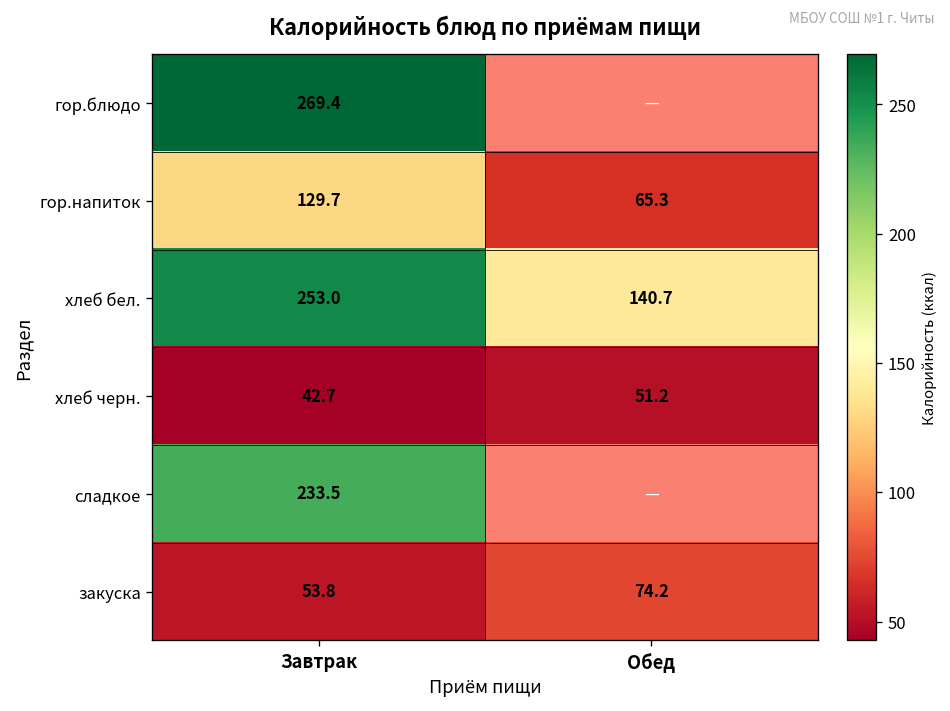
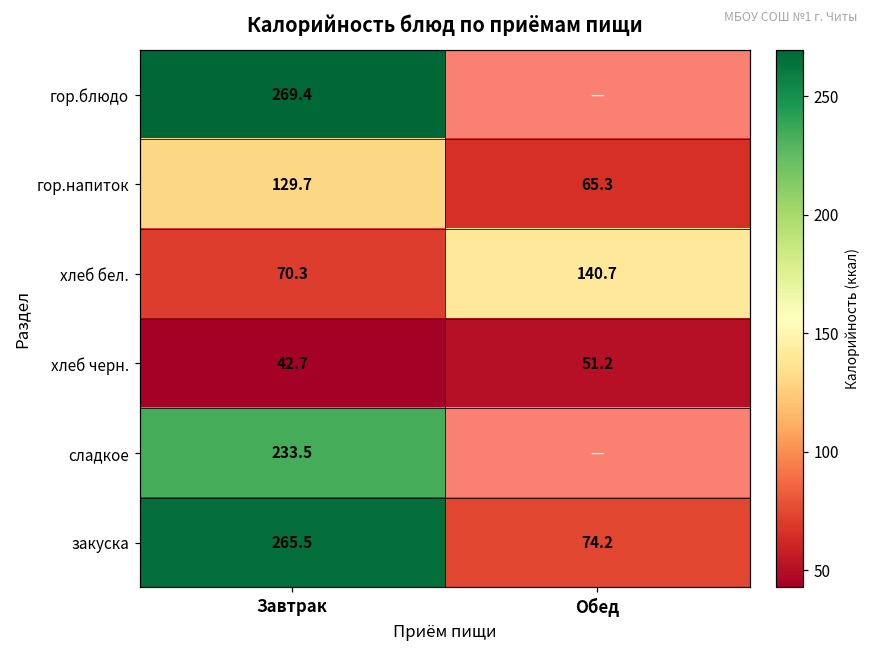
  {
    "гор.блюдо": {
      "Завтрак": 269.4
    },
    "гор.напиток": {
      "Завтрак": 129.7,
      "Обед": 65.3
    },
    "хлеб бел.": {
-     "Завтрак": 253.0,
+     "Завтрак": 70.3,
      "Обед": 140.7
    },
    "хлеб черн.": {
      "Завтрак": 42.7,
      "Обед": 51.2
    },
    "сладкое": {
      "Завтрак": 233.5
    },
    "закуска": {
-     "Завтрак": 53.8,
+     "Завтрак": 265.5,
      "Обед": 74.2
    }
  }
